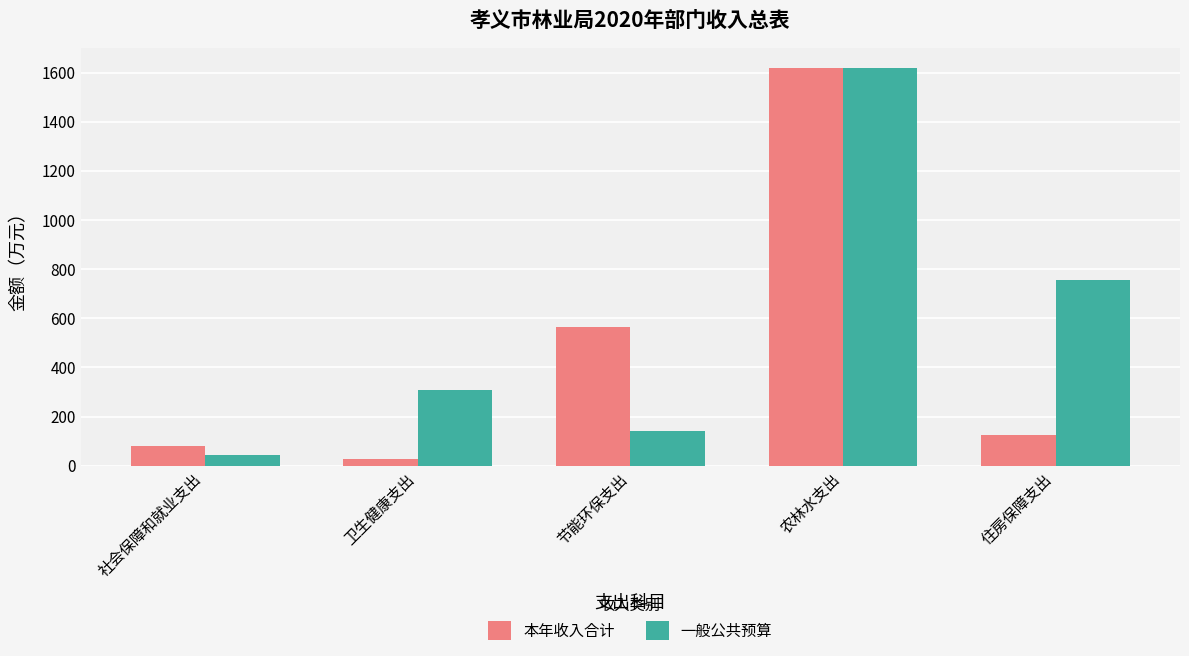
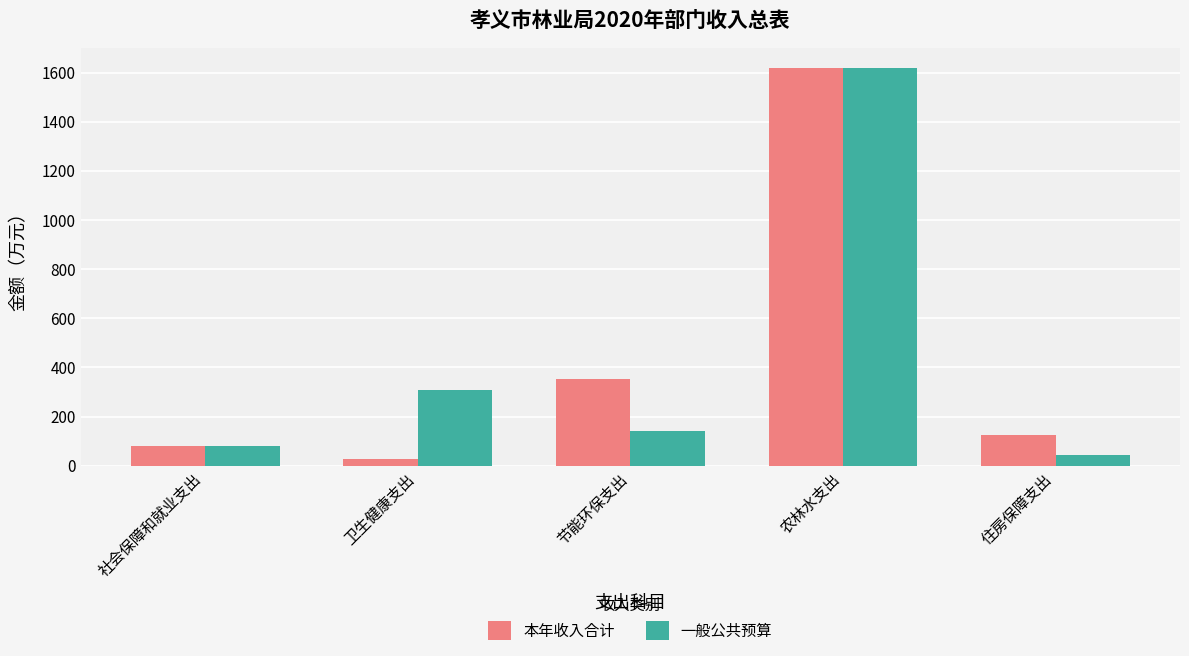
  {
    "本年收入合计": {
      "社会保障和就业支出": 80,
      "卫生健康支出": 30,
-     "节能环保支出": 570,
+     "节能环保支出": 350,
      "农林水支出": 1620,
      "住房保障支出": 130
    },
    "一般公共预算": {
-     "社会保障和就业支出": 40,
+     "社会保障和就业支出": 80,
      "卫生健康支出": 310,
      "节能环保支出": 140,
      "农林水支出": 1620,
-     "住房保障支出": 760
+     "住房保障支出": 40
    }
  }
